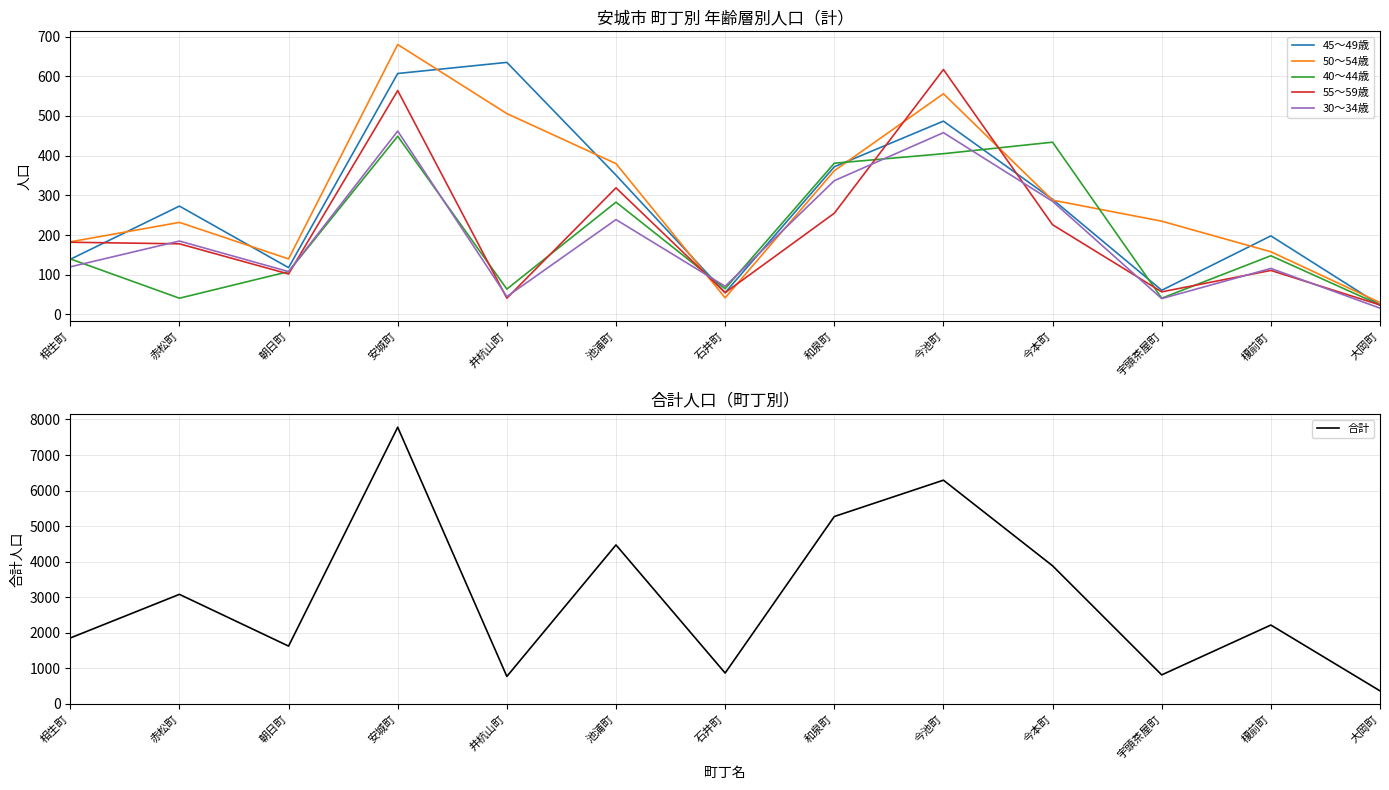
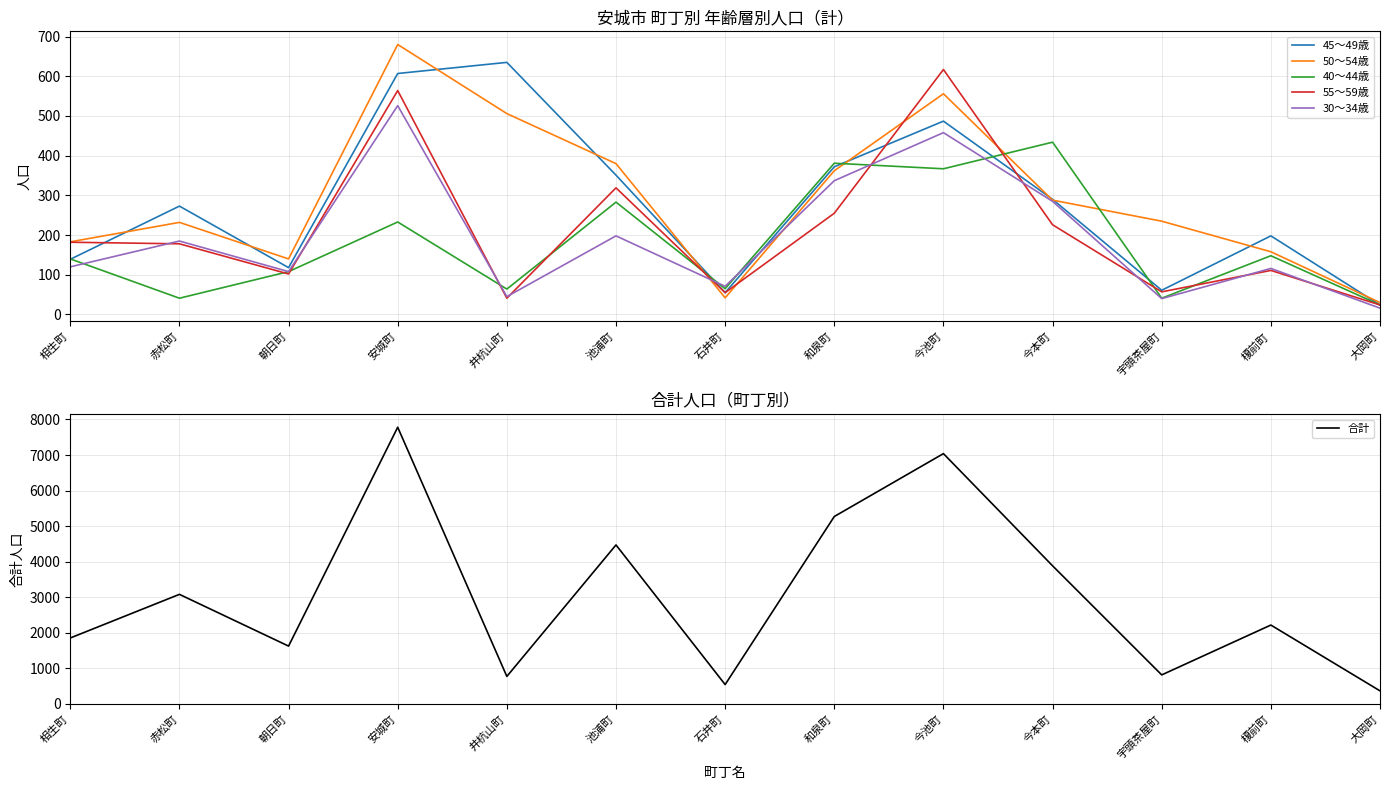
  {
    "安城市 町丁別 年齢層別人口（計）": {
      "45～49歳": {
        "赤松町": 270,
        "朝日町": 120,
        "安城町": 610,
        "井杭山町": 640,
        "池浦町": 350,
        "和泉町": 370,
        "今池町": 490,
        "榎前町": 200
      },
      "50～54歳": {
        "赤松町": 230,
        "朝日町": 140,
        "安城町": 680,
        "井杭山町": 510,
        "池浦町": 380,
        "石井町": 40,
        "和泉町": 360,
        "今池町": 560,
        "宇頭茶屋町": 240,
        "榎前町": 160
      },
      "40～44歳": {
        "赤松町": 40,
-       "安城町": 450,
+       "安城町": 230,
        "井杭山町": 60,
        "池浦町": 280,
        "和泉町": 380,
-       "今池町": 410,
+       "今池町": 370,
        "今本町": 430,
        "榎前町": 150
      },
      "55～59歳": {
        "赤松町": 180,
        "安城町": 560,
        "池浦町": 320,
        "和泉町": 260,
        "今池町": 620,
        "今本町": 230
      },
      "30～34歳": {
        "相生町": 120,
        "赤松町": 190,
-       "安城町": 460,
-       "池浦町": 240,
+       "安城町": 530,
+       "池浦町": 200,
        "和泉町": 340,
        "今池町": 460,
        "大岡町": 20
      }
    },
    "合計人口（町丁別）": {
      "相生町": 1900,
      "赤松町": 3100,
      "朝日町": 1600,
      "安城町": 7800,
      "井杭山町": 800,
      "池浦町": 4500,
-     "石井町": 900,
+     "石井町": 500,
      "和泉町": 5300,
-     "今池町": 6300,
+     "今池町": 7000,
      "今本町": 3900,
      "宇頭茶屋町": 800,
      "榎前町": 2200,
      "大岡町": 400
    }
  }
